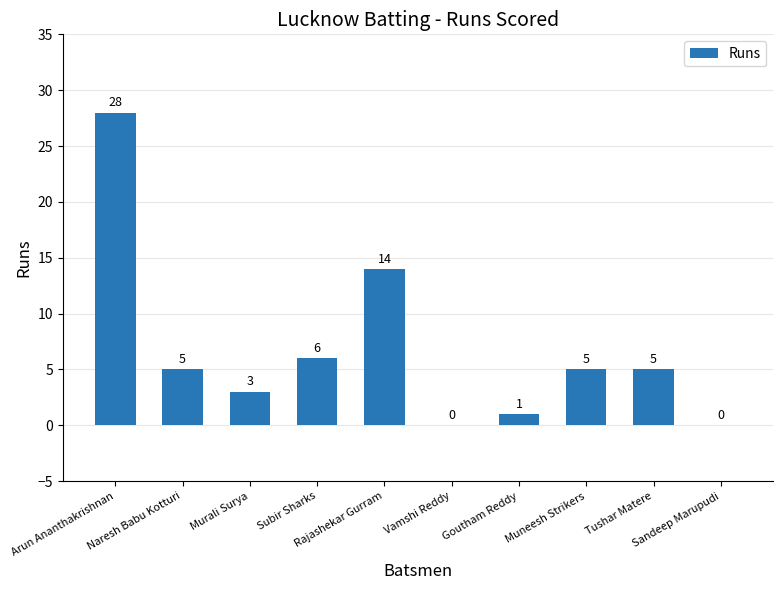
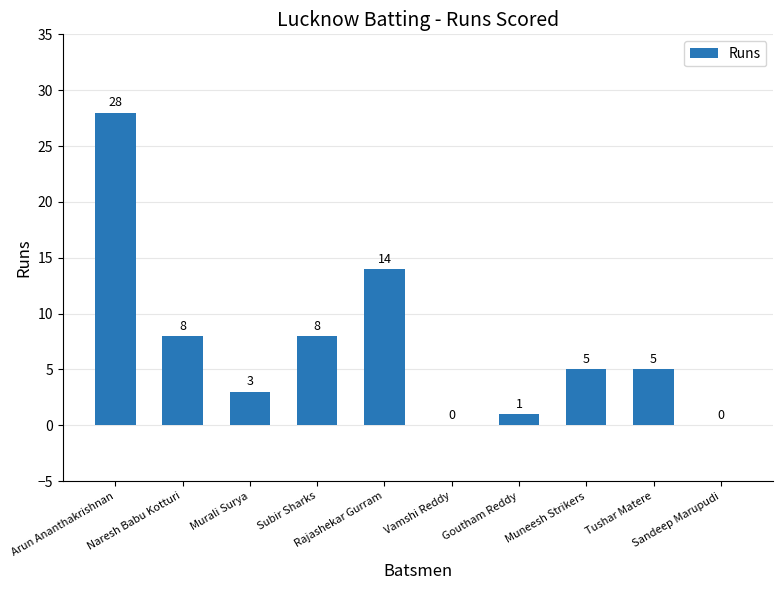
  {
    "Arun Ananthakrishnan": 28,
-   "Naresh Babu Kotturi": 5,
+   "Naresh Babu Kotturi": 8,
    "Murali Surya": 3,
-   "Subir Sharks": 6,
+   "Subir Sharks": 8,
    "Rajashekar Gurram": 14,
    "Vamshi Reddy": 0,
    "Goutham Reddy": 1,
    "Muneesh Strikers": 5,
    "Tushar Matere": 5,
    "Sandeep Marupudi": 0
  }
